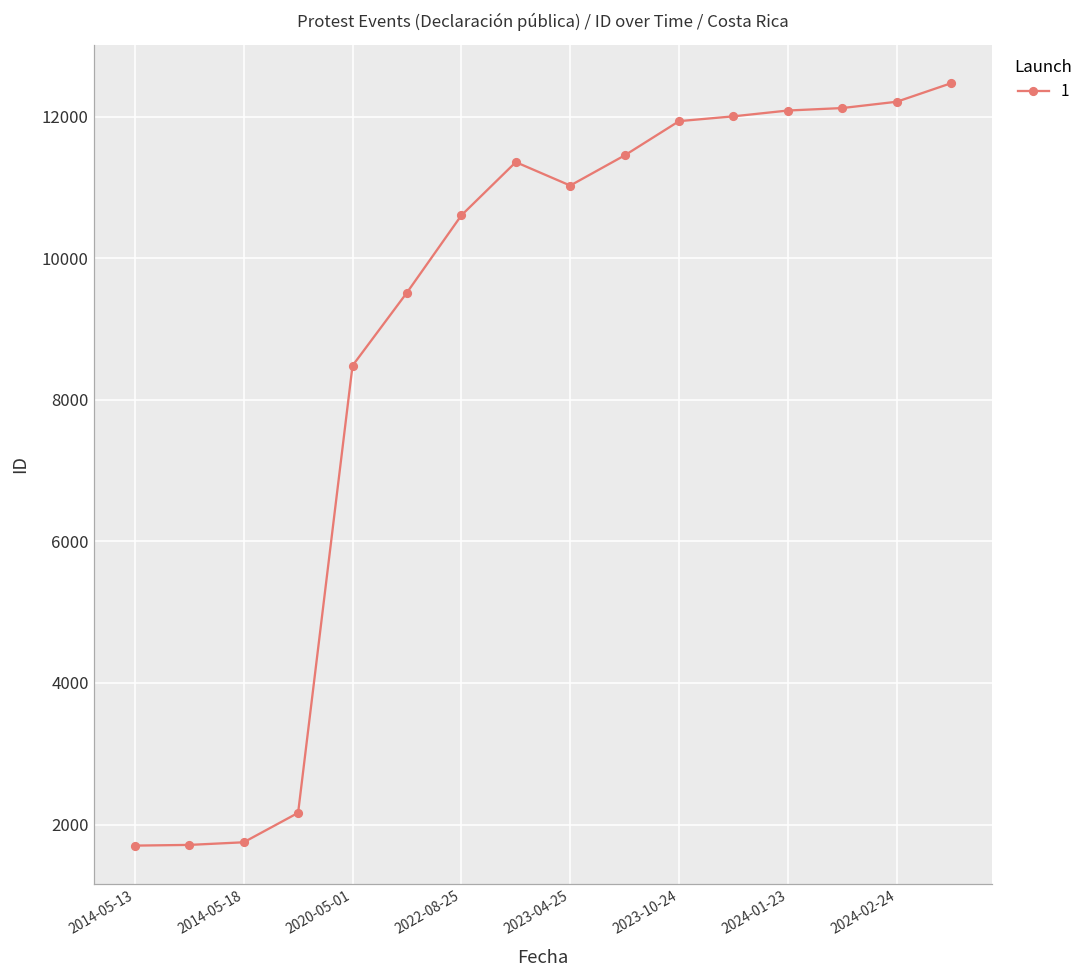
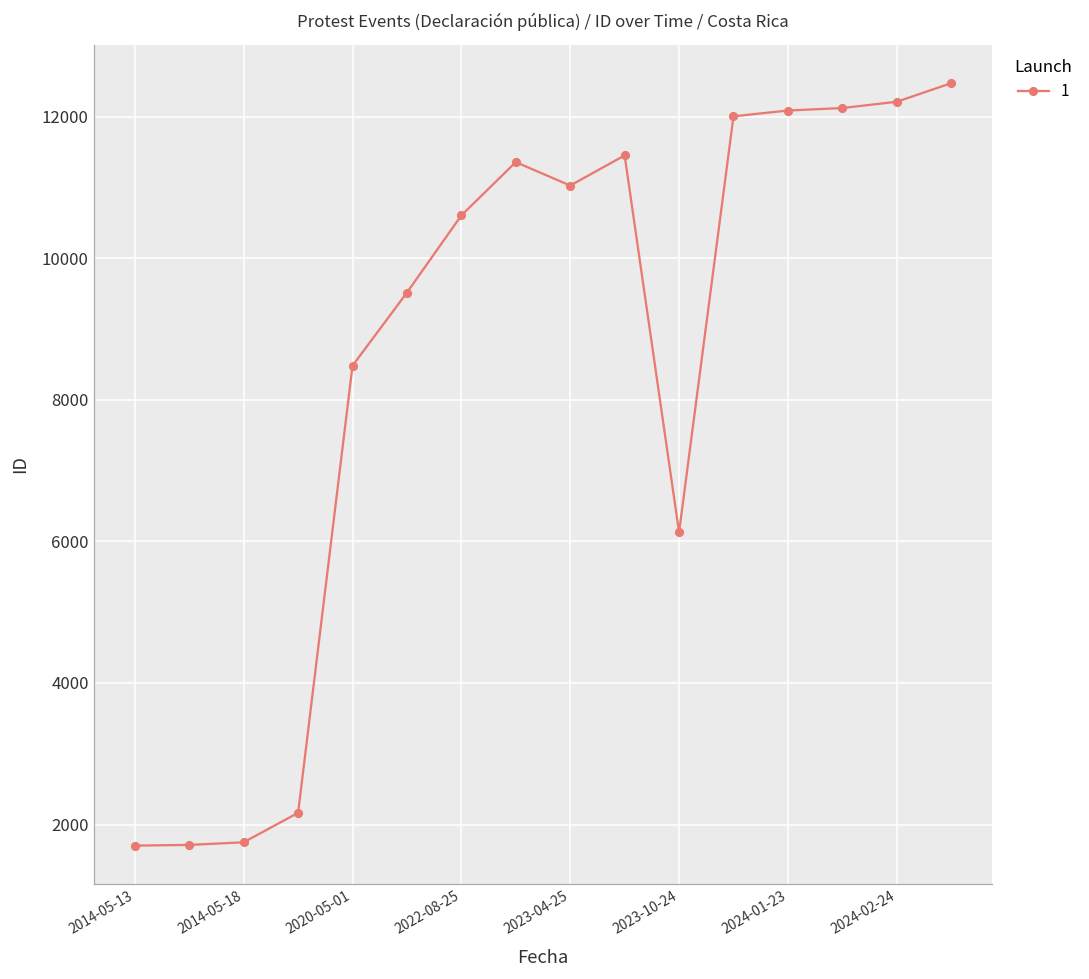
  {
    "2014-05-13": 1700,
    "2014-05-18": 1700,
    "2020-05-01": 8500,
    "2022-08-25": 10600,
    "2023-04-25": 11000,
-   "2023-10-24": 11900,
+   "2023-10-24": 6100,
    "2024-01-23": 12100,
    "2024-02-24": 12200
  }
